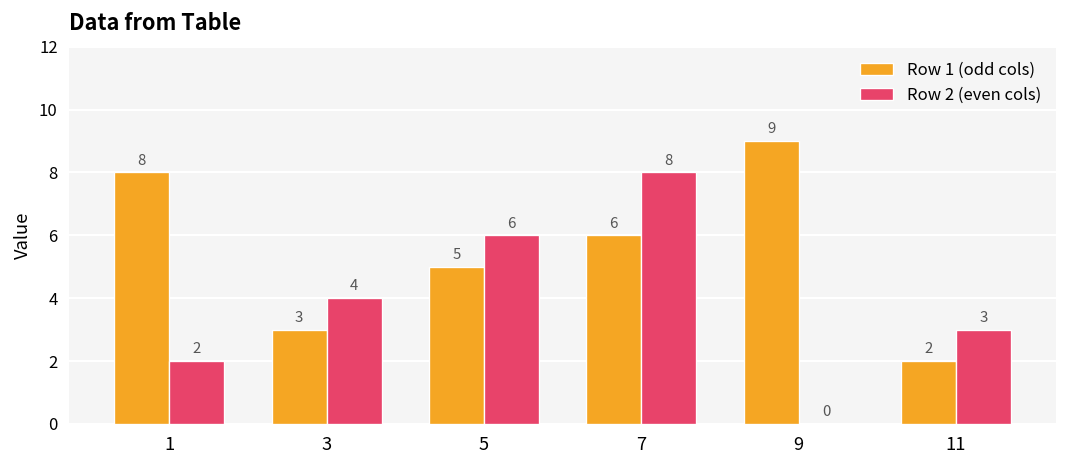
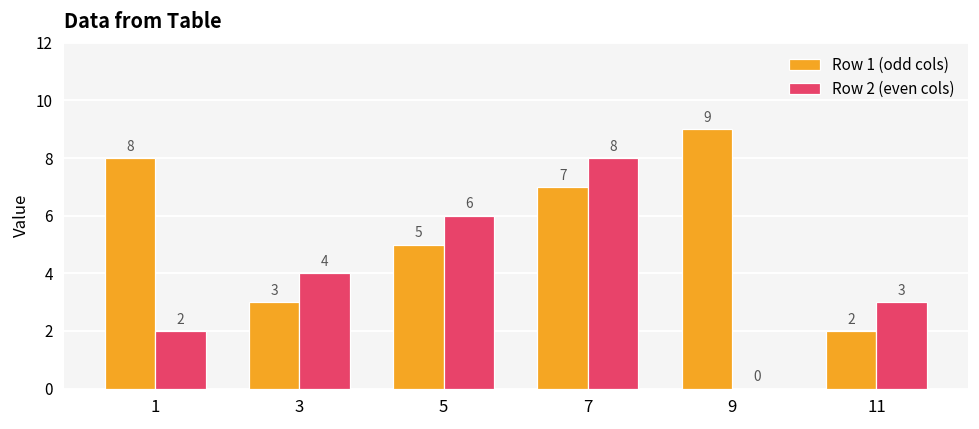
  {
    "Row 1 (odd cols)": {
      "1": 8,
      "3": 3,
      "5": 5,
-     "7": 6,
+     "7": 7,
      "9": 9,
      "11": 2
    },
    "Row 2 (even cols)": {
      "1": 2,
      "3": 4,
      "5": 6,
      "7": 8,
      "9": 0,
      "11": 3
    }
  }
